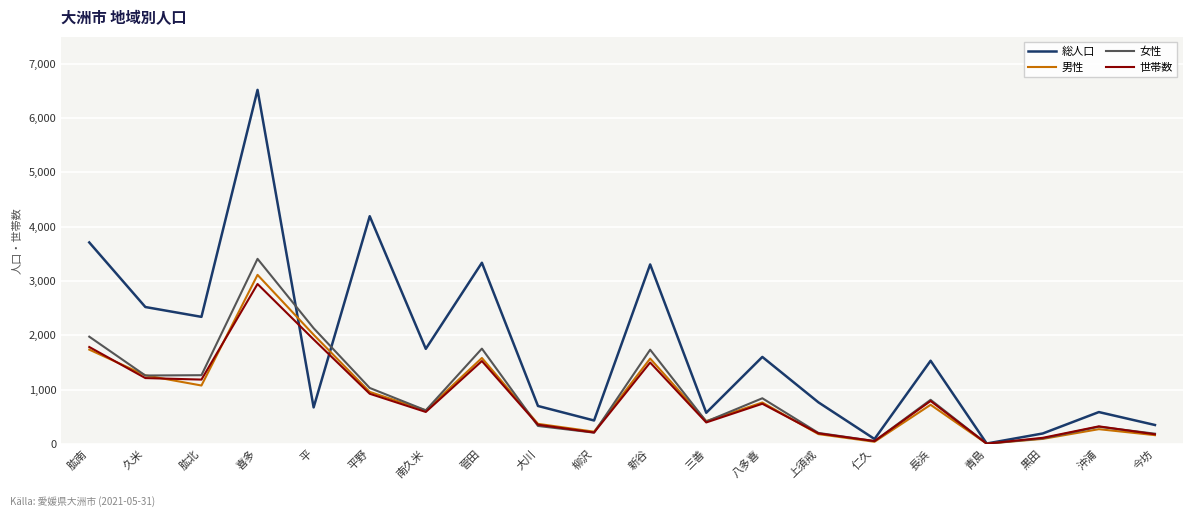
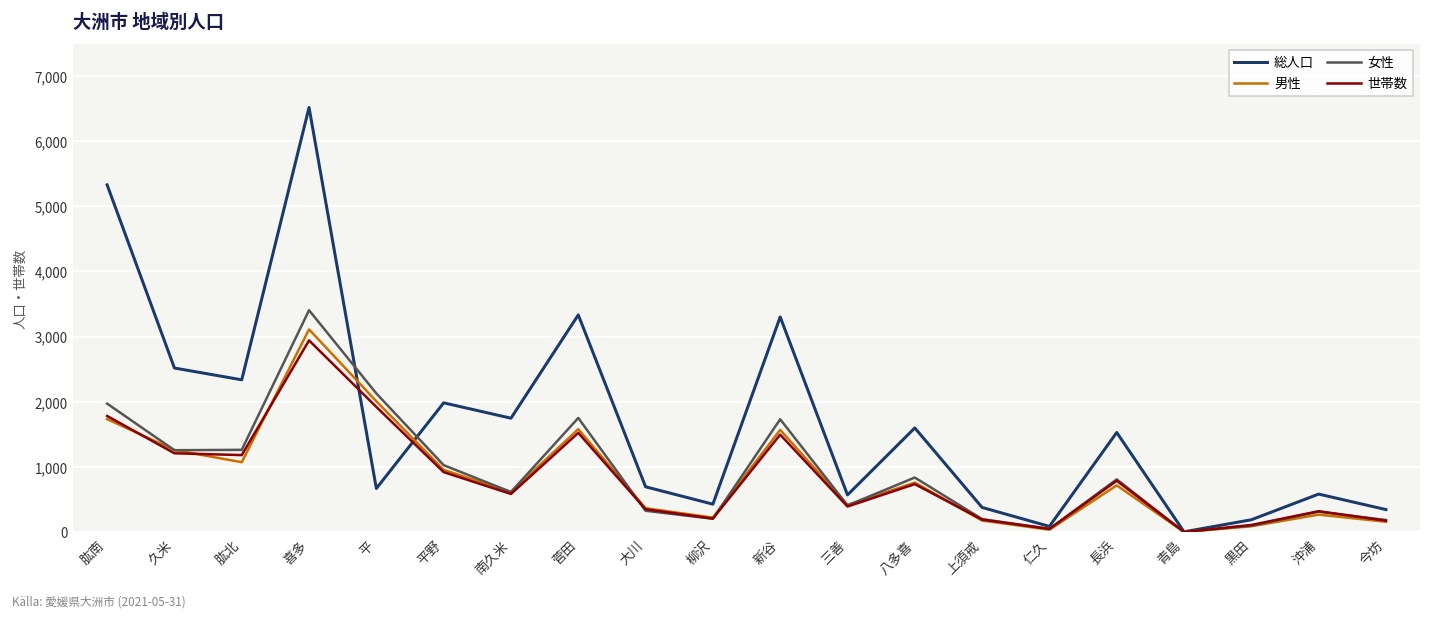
  {
    "総人口": {
-     "肱南": "3,700",
+     "肱南": "5,300",
      "久米": "2,500",
      "肱北": "2,300",
      "喜多": "6,500",
      "平": "700",
-     "平野": "4,200",
+     "平野": "2,000",
      "南久米": "1,700",
      "菅田": "3,300",
      "大川": "700",
      "柳沢": "400",
      "新谷": "3,300",
      "三善": "600",
      "八多喜": "1,600",
-     "上須戒": "800",
+     "上須戒": "400",
      "長浜": "1,500",
      "黒田": "200",
      "沖浦": "600",
      "今坊": "300"
    },
    "男性": {
      "肱南": "1,700",
      "肱北": "1,100",
      "喜多": "3,100",
      "平": "2,000",
      "菅田": "1,600",
      "新谷": "1,600",
      "長浜": "700"
    },
    "女性": {
      "肱南": "2,000",
      "肱北": "1,300",
      "喜多": "3,400",
      "平": "2,100",
      "平野": "1,000",
      "菅田": "1,800",
      "新谷": "1,700",
      "八多喜": "800"
    },
    "世帯数": {
      "肱南": "1,800",
      "久米": "1,200",
      "肱北": "1,200",
      "喜多": "2,900",
      "平": "1,900",
      "菅田": "1,500",
      "新谷": "1,500"
    }
  }
